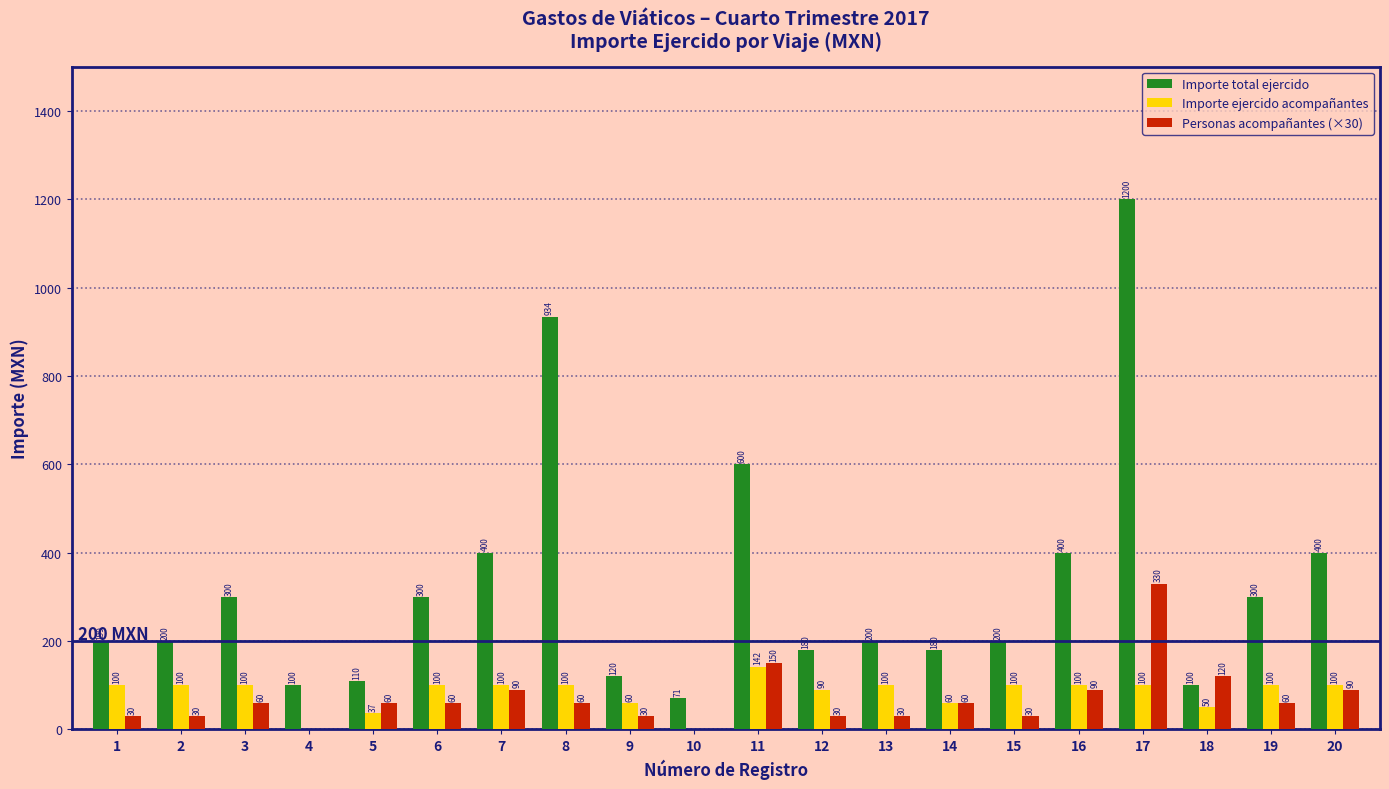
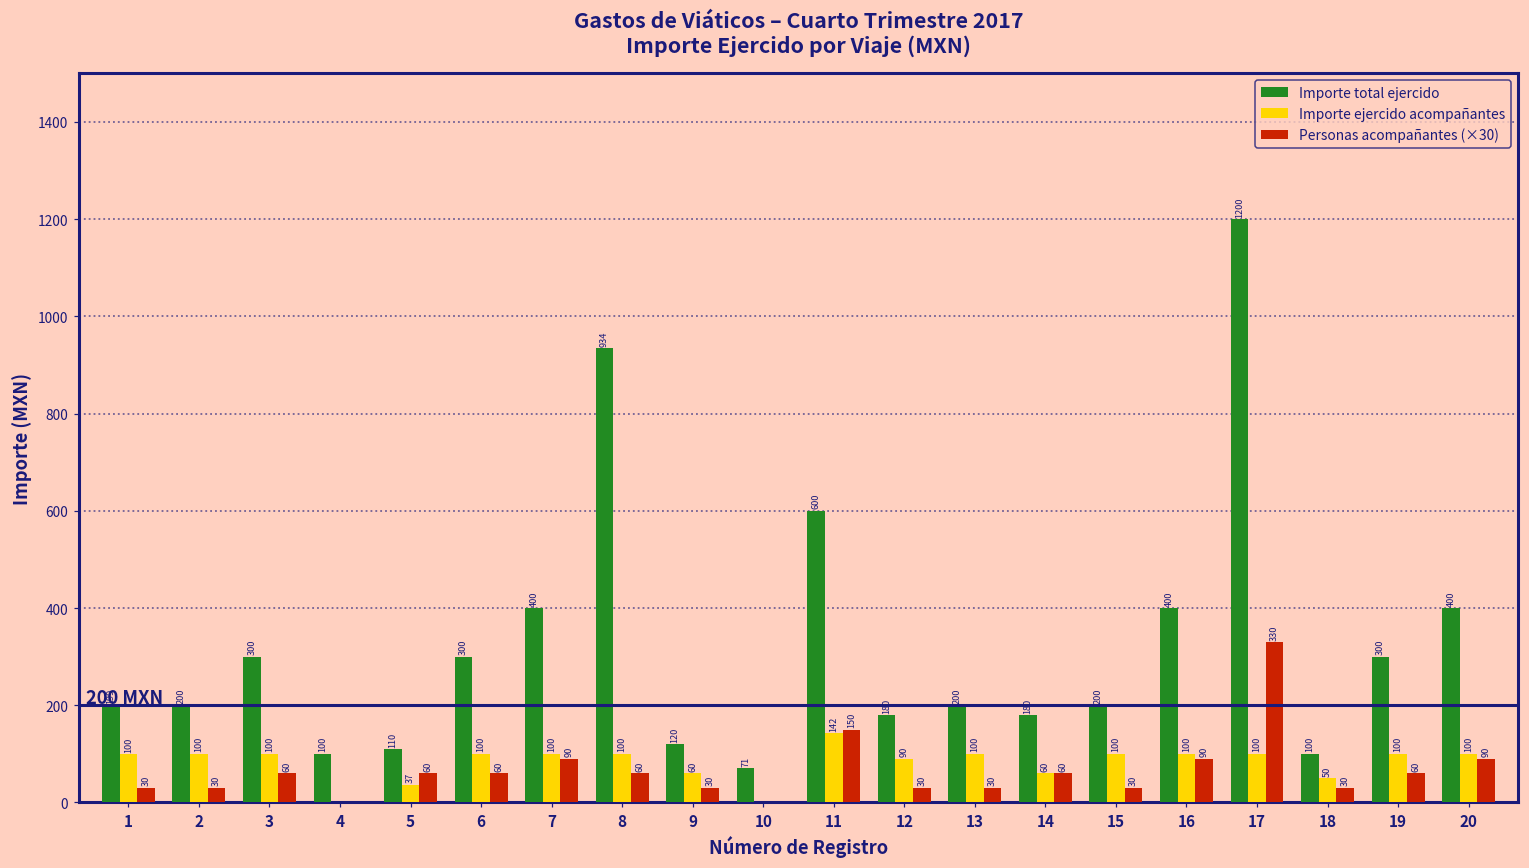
  {
    "Importe total ejercido": {
      "2": 200,
      "3": 300,
      "4": 100,
      "5": 110,
      "6": 300,
      "7": 400,
      "8": 934,
      "9": 120,
      "10": 71,
      "11": 600,
      "12": 180,
      "13": 200,
      "14": 180,
      "15": 200,
      "16": 400,
      "17": 1200,
      "18": 100,
      "19": 300,
      "20": 400
    },
    "Importe ejercido acompañantes": {
      "1": 100,
      "2": 100,
      "3": 100,
      "5": 37,
      "6": 100,
      "7": 100,
      "8": 100,
      "9": 60,
      "11": 142,
      "12": 90,
      "13": 100,
      "14": 60,
      "15": 100,
      "16": 100,
      "17": 100,
      "18": 50,
      "19": 100,
      "20": 100
    },
    "Personas acompañantes (×30)": {
      "1": 30,
      "2": 30,
      "3": 60,
      "5": 60,
      "6": 60,
      "7": 90,
      "8": 60,
      "9": 30,
      "11": 150,
      "12": 30,
      "13": 30,
      "14": 60,
      "15": 30,
      "16": 90,
      "17": 330,
-     "18": 120,
+     "18": 30,
      "19": 60,
      "20": 90
    }
  }
